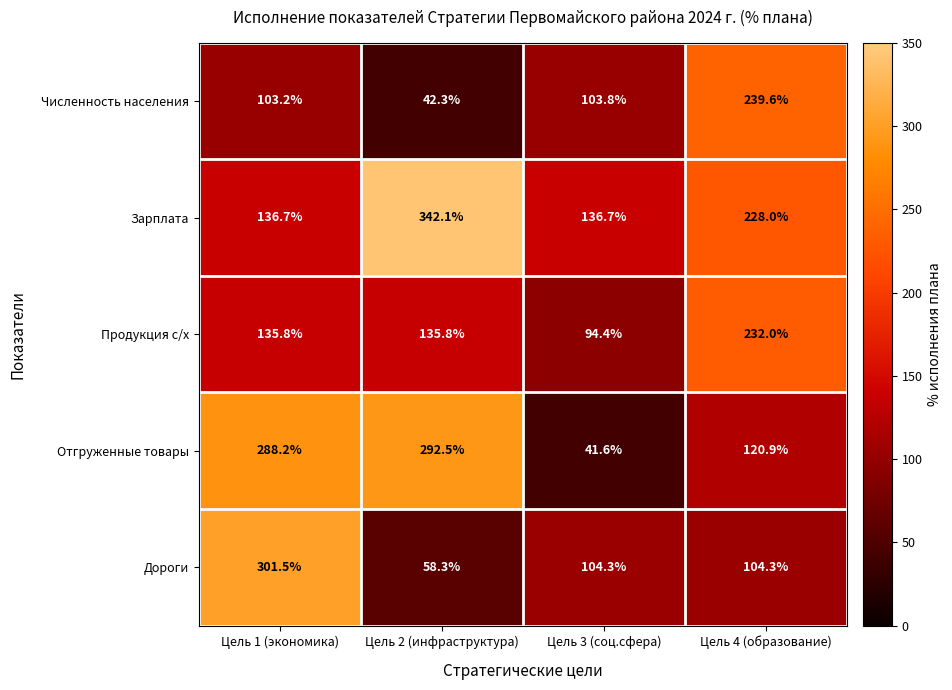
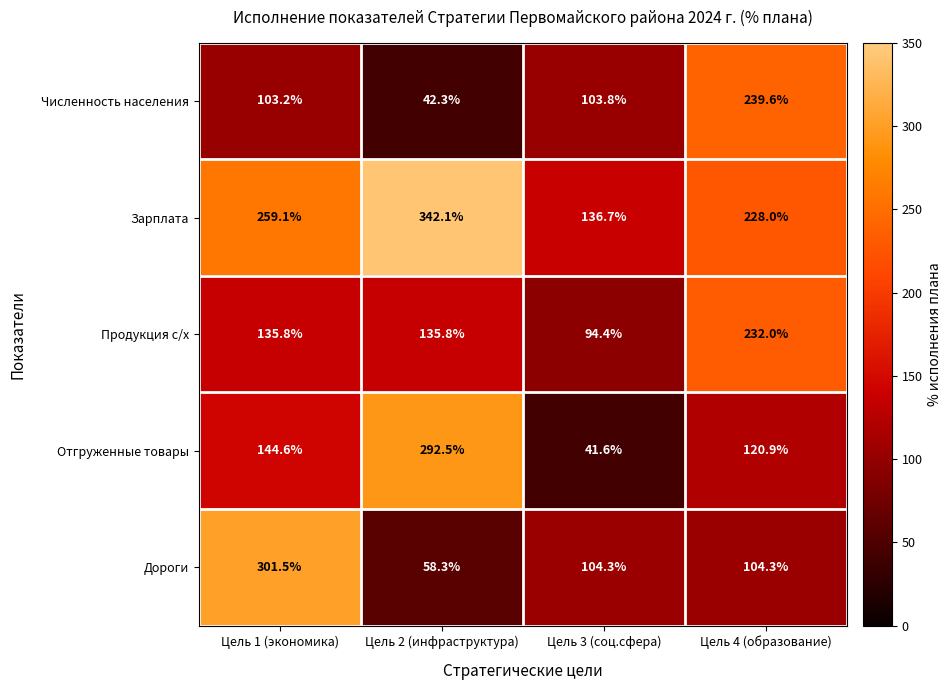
  {
    "Численность населения": {
      "Цель 1 (экономика)": "103.2%",
      "Цель 2 (инфраструктура)": "42.3%",
      "Цель 3 (соц.сфера)": "103.8%",
      "Цель 4 (образование)": "239.6%"
    },
    "Зарплата": {
-     "Цель 1 (экономика)": "136.7%",
+     "Цель 1 (экономика)": "259.1%",
      "Цель 2 (инфраструктура)": "342.1%",
      "Цель 3 (соц.сфера)": "136.7%",
      "Цель 4 (образование)": "228.0%"
    },
    "Продукция с/х": {
      "Цель 1 (экономика)": "135.8%",
      "Цель 2 (инфраструктура)": "135.8%",
      "Цель 3 (соц.сфера)": "94.4%",
      "Цель 4 (образование)": "232.0%"
    },
    "Отгруженные товары": {
-     "Цель 1 (экономика)": "288.2%",
+     "Цель 1 (экономика)": "144.6%",
      "Цель 2 (инфраструктура)": "292.5%",
      "Цель 3 (соц.сфера)": "41.6%",
      "Цель 4 (образование)": "120.9%"
    },
    "Дороги": {
      "Цель 1 (экономика)": "301.5%",
      "Цель 2 (инфраструктура)": "58.3%",
      "Цель 3 (соц.сфера)": "104.3%",
      "Цель 4 (образование)": "104.3%"
    }
  }
